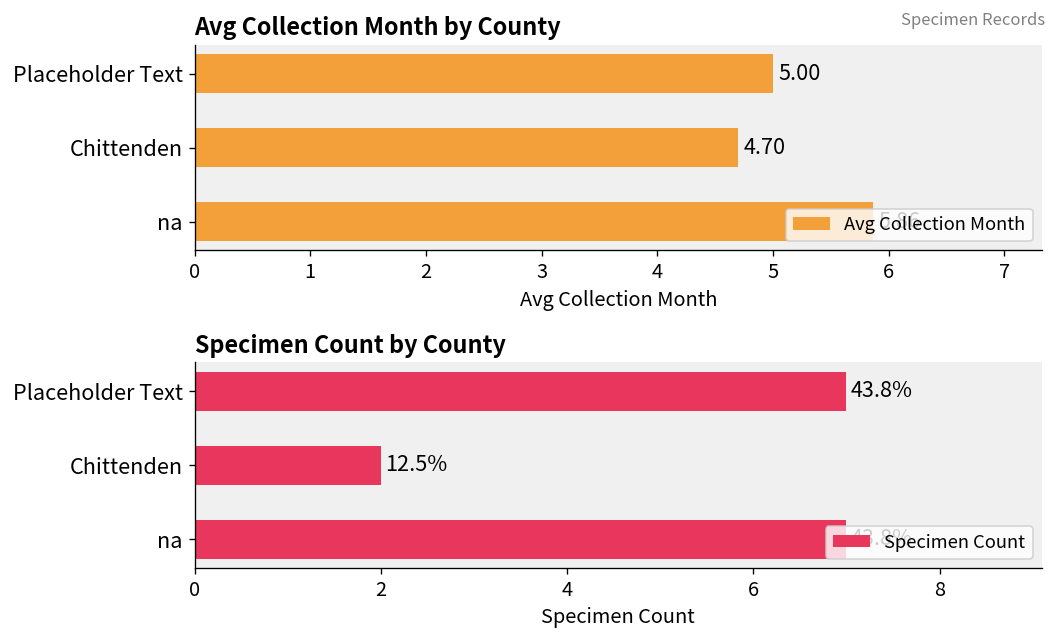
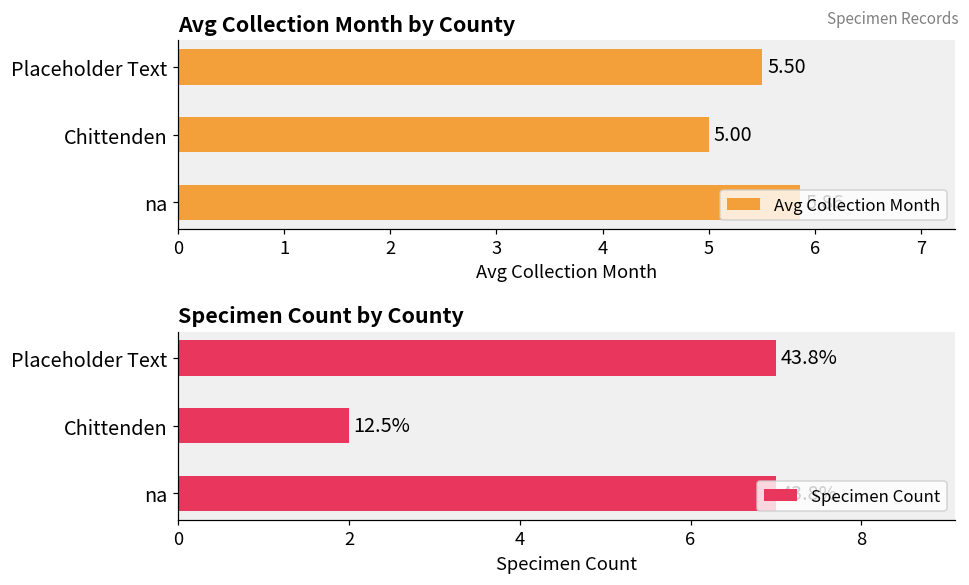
  {
    "Avg Collection Month by County": {
-     "Placeholder Text": 5.00,
-     "Chittenden": 4.70
+     "Placeholder Text": 5.50,
+     "Chittenden": 5.00
    }
  }
